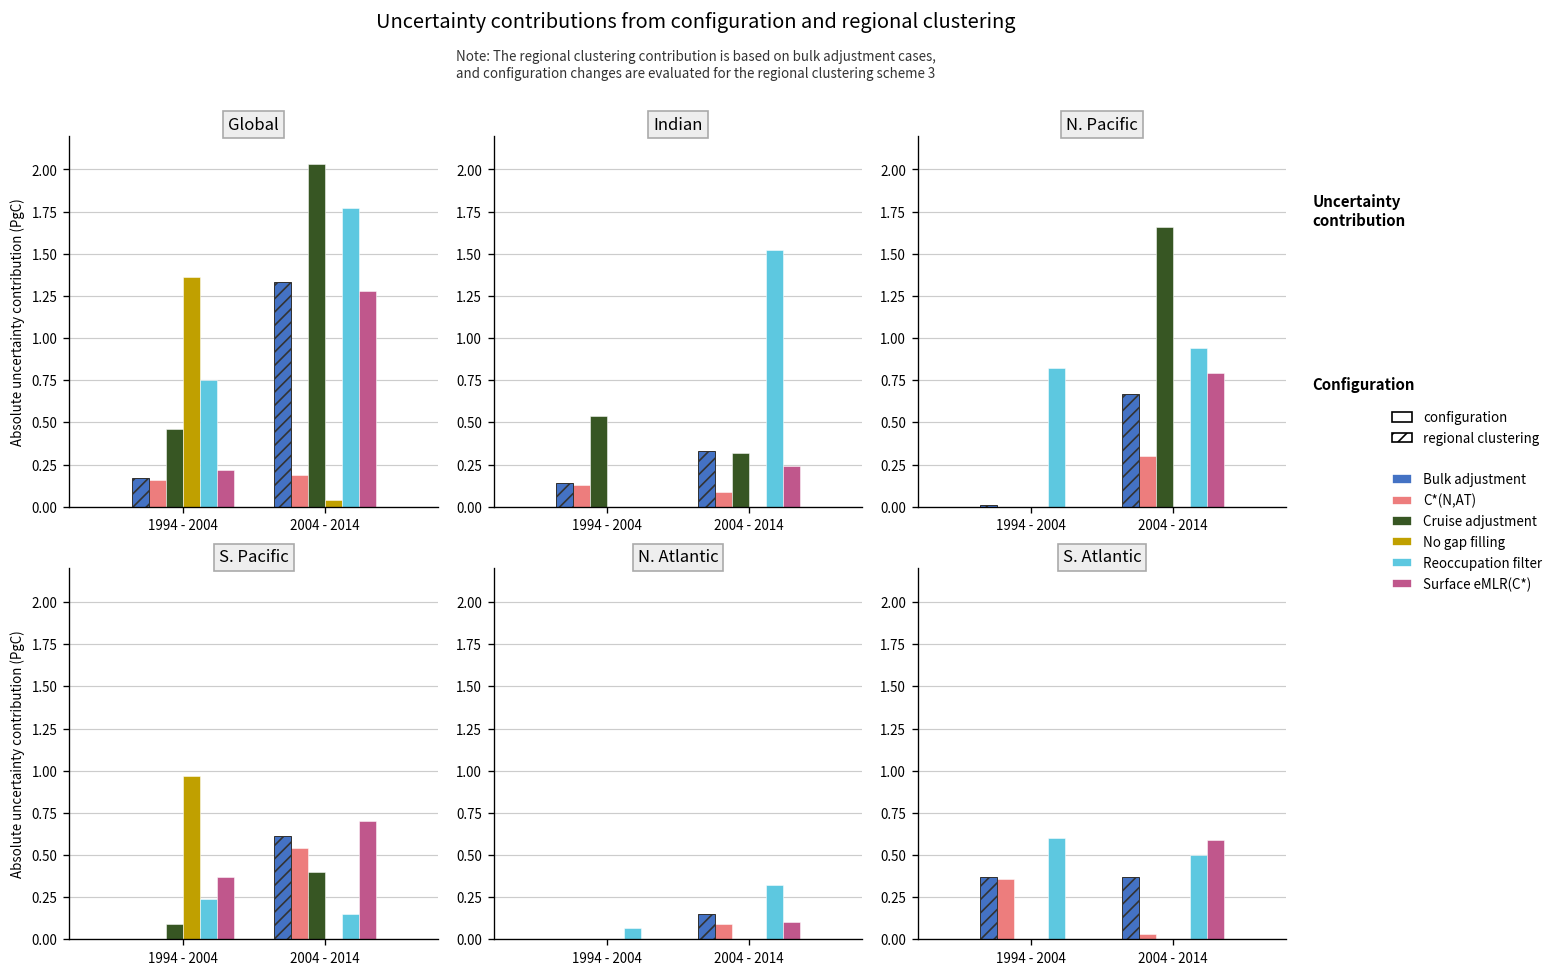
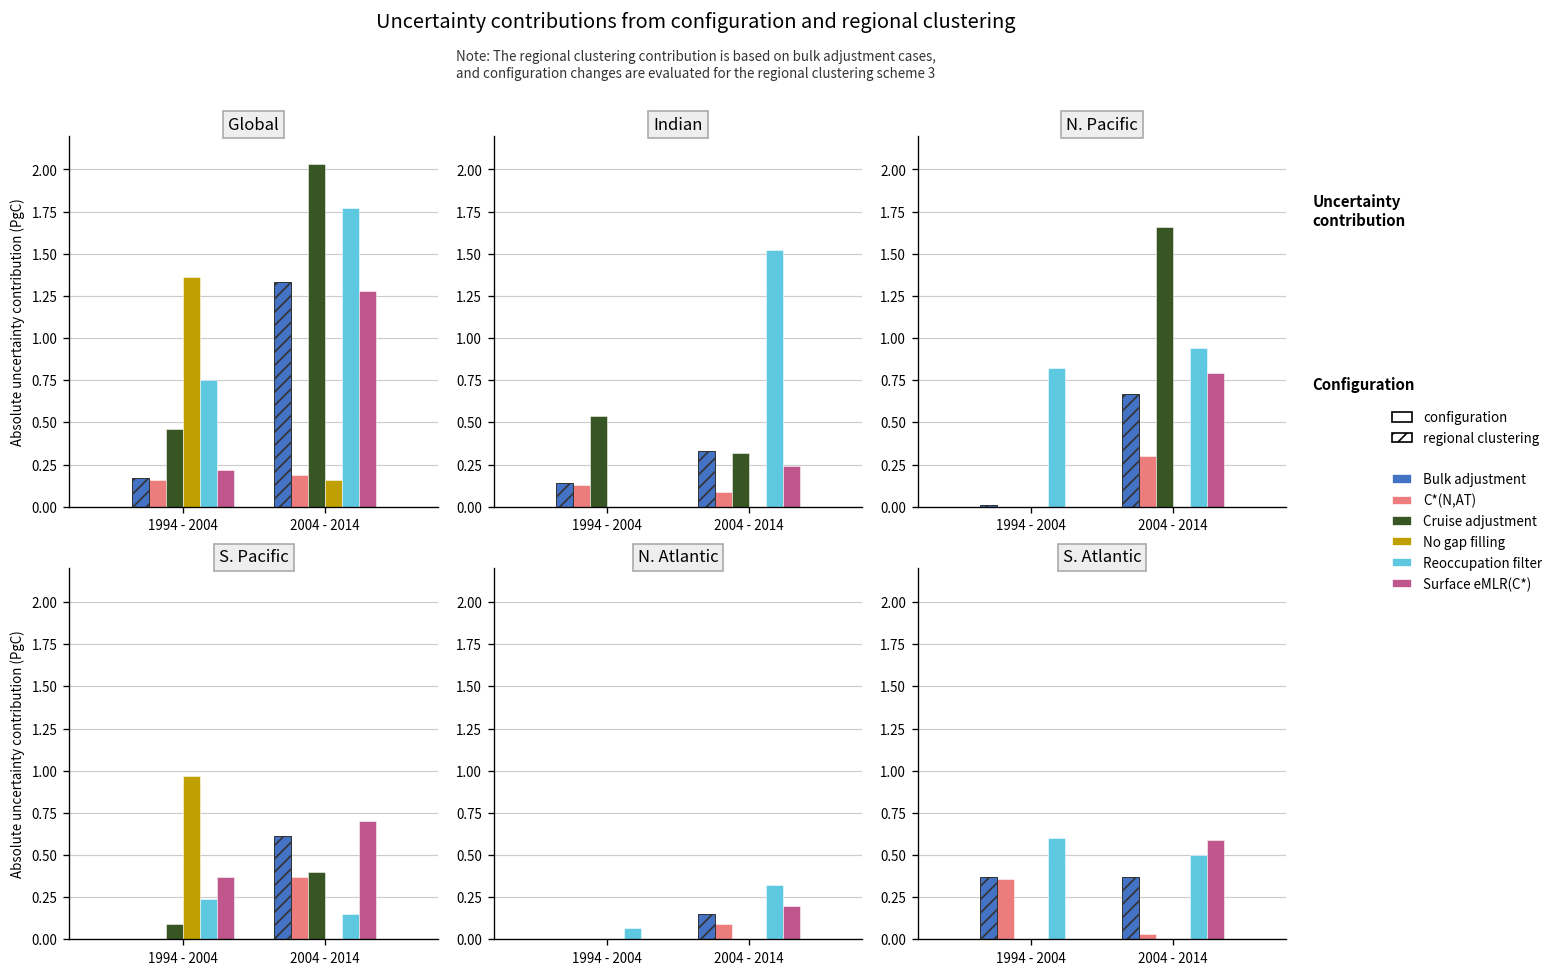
  {
    "Global": {
      "Bulk adjustment": {
        "1994 - 2004": 0.17,
        "2004 - 2014": 1.33
      },
      "C*(N,AT)": {
        "1994 - 2004": 0.16,
        "2004 - 2014": 0.19
      },
      "Cruise adjustment": {
        "1994 - 2004": 0.46,
        "2004 - 2014": 2.03
      },
      "No gap filling": {
        "1994 - 2004": 1.36,
-       "2004 - 2014": 0.04
+       "2004 - 2014": 0.16
      },
      "Reoccupation filter": {
        "1994 - 2004": 0.75,
        "2004 - 2014": 1.77
      },
      "Surface eMLR(C*)": {
        "1994 - 2004": 0.22,
        "2004 - 2014": 1.28
      }
    },
    "Indian": {
      "Bulk adjustment": {
        "1994 - 2004": 0.14,
        "2004 - 2014": 0.33
      },
      "C*(N,AT)": {
        "1994 - 2004": 0.13,
        "2004 - 2014": 0.09
      },
      "Cruise adjustment": {
        "1994 - 2004": 0.54,
        "2004 - 2014": 0.32
      },
      "No gap filling": {
        "1994 - 2004": 0.00,
        "2004 - 2014": 0.00
      },
      "Reoccupation filter": {
        "1994 - 2004": 0.00,
        "2004 - 2014": 1.52
      },
      "Surface eMLR(C*)": {
        "1994 - 2004": 0.00,
        "2004 - 2014": 0.24
      }
    },
    "N. Pacific": {
      "Bulk adjustment": {
        "2004 - 2014": 0.67
      },
      "C*(N,AT)": {
        "1994 - 2004": 0.00,
        "2004 - 2014": 0.30
      },
      "Cruise adjustment": {
        "1994 - 2004": 0.00,
        "2004 - 2014": 1.66
      },
      "No gap filling": {
        "1994 - 2004": 0.00,
        "2004 - 2014": 0.00
      },
      "Reoccupation filter": {
        "1994 - 2004": 0.82,
        "2004 - 2014": 0.94
      },
      "Surface eMLR(C*)": {
        "1994 - 2004": 0.00,
        "2004 - 2014": 0.79
      }
    },
    "S. Pacific": {
      "Bulk adjustment": {
        "1994 - 2004": 0.00,
        "2004 - 2014": 0.61
      },
      "C*(N,AT)": {
        "1994 - 2004": 0.00,
-       "2004 - 2014": 0.54
+       "2004 - 2014": 0.37
      },
      "Cruise adjustment": {
        "1994 - 2004": 0.09,
        "2004 - 2014": 0.40
      },
      "No gap filling": {
        "1994 - 2004": 0.97,
        "2004 - 2014": 0.00
      },
      "Reoccupation filter": {
        "1994 - 2004": 0.24,
        "2004 - 2014": 0.15
      },
      "Surface eMLR(C*)": {
        "1994 - 2004": 0.37,
        "2004 - 2014": 0.70
      }
    },
    "N. Atlantic": {
      "Bulk adjustment": {
        "1994 - 2004": 0.0,
        "2004 - 2014": 0.15
      },
      "C*(N,AT)": {
        "1994 - 2004": 0.0,
        "2004 - 2014": 0.1
      },
      "Cruise adjustment": {
        "1994 - 2004": 0.0,
        "2004 - 2014": 0.0
      },
      "No gap filling": {
        "1994 - 2004": 0.0,
        "2004 - 2014": 0.0
      },
      "Reoccupation filter": {
        "1994 - 2004": 0.07,
        "2004 - 2014": 0.32
      },
      "Surface eMLR(C*)": {
        "1994 - 2004": 0.0,
-       "2004 - 2014": 0.1
+       "2004 - 2014": 0.2
      }
    },
    "S. Atlantic": {
      "Bulk adjustment": {
        "1994 - 2004": 0.37,
        "2004 - 2014": 0.37
      },
      "C*(N,AT)": {
        "1994 - 2004": 0.36,
        "2004 - 2014": 0.03
      },
      "Cruise adjustment": {
        "1994 - 2004": 0.00,
        "2004 - 2014": 0.00
      },
      "No gap filling": {
        "1994 - 2004": 0.00,
        "2004 - 2014": 0.00
      },
      "Reoccupation filter": {
        "1994 - 2004": 0.60,
        "2004 - 2014": 0.50
      },
      "Surface eMLR(C*)": {
        "1994 - 2004": 0.00,
        "2004 - 2014": 0.59
      }
    }
  }
